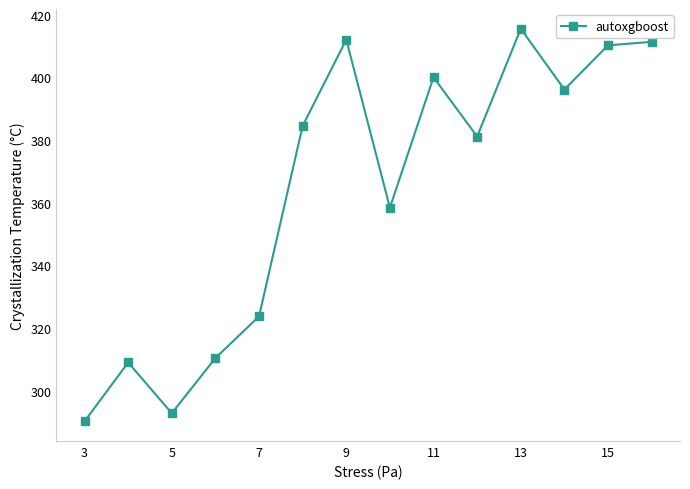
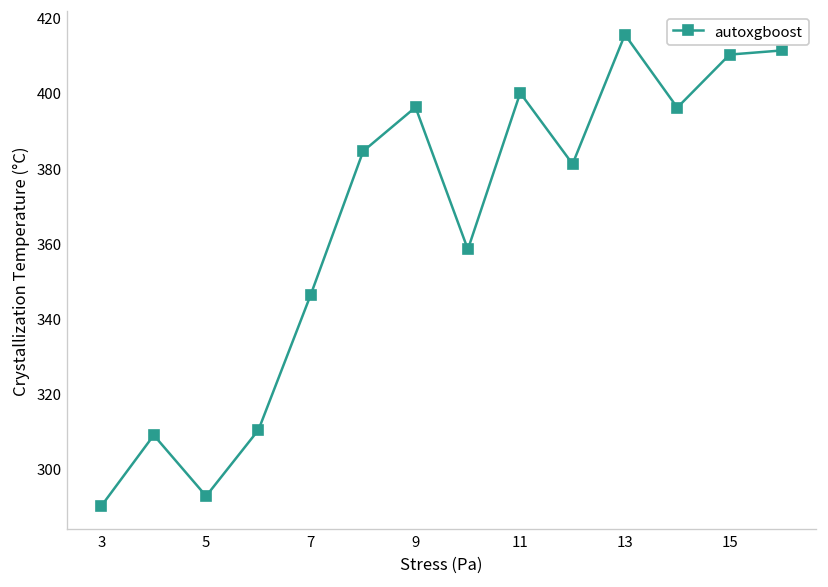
  {
    "3": 290,
    "5": 293,
-   "7": 324,
-   "9": 412,
+   "7": 346,
+   "9": 396,
    "11": 400,
    "13": 416,
    "15": 410
  }
